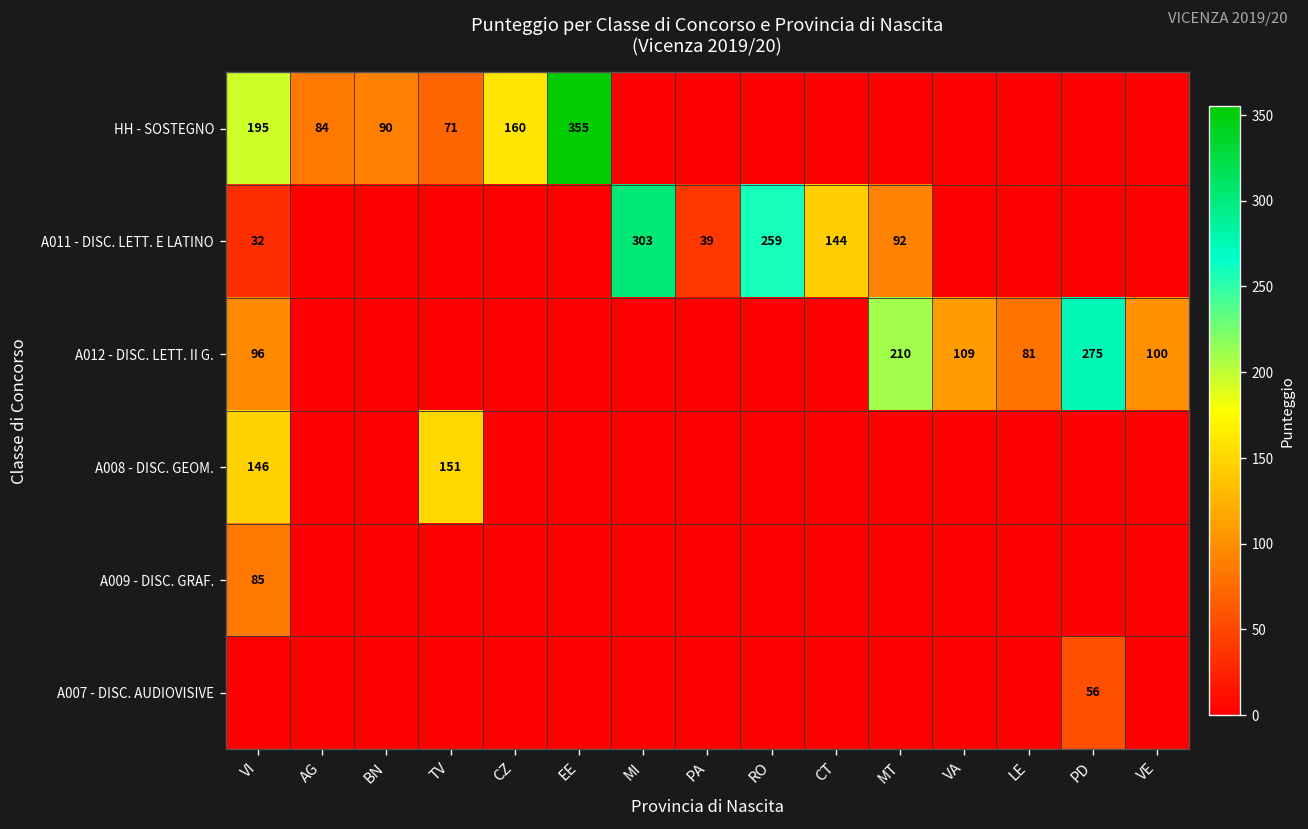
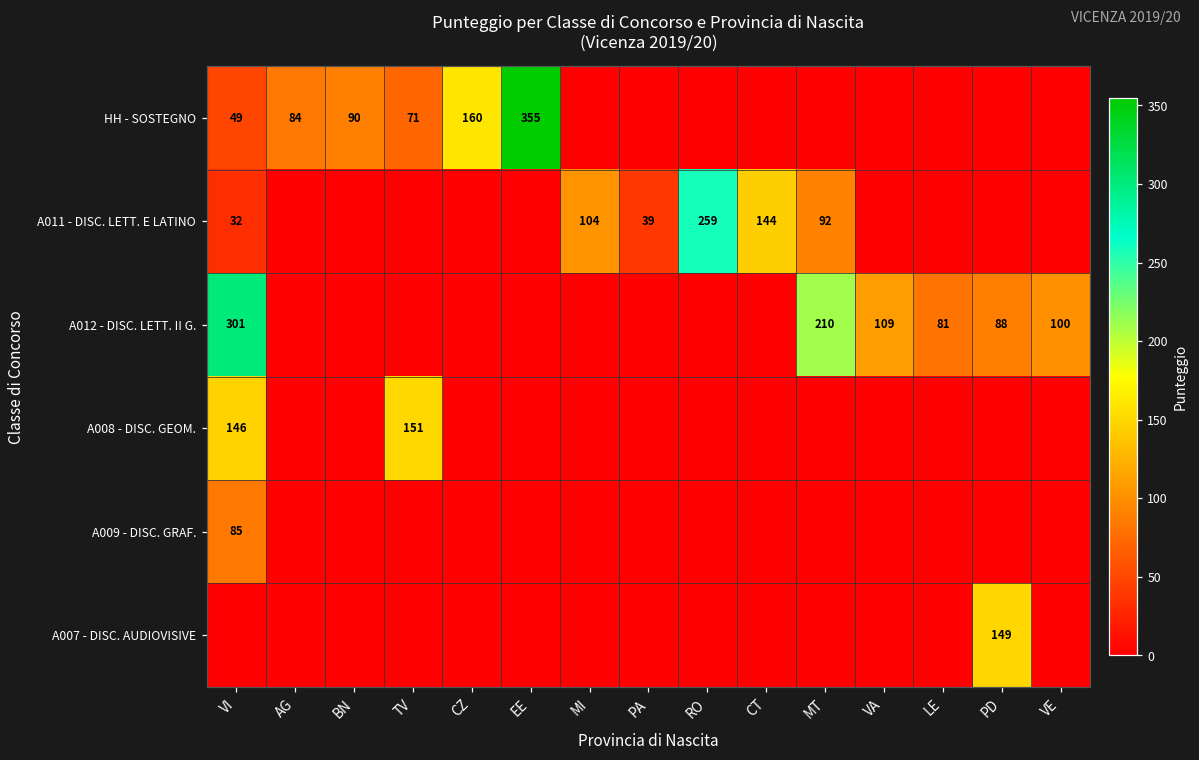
  {
    "HH - SOSTEGNO": {
-     "VI": 195,
+     "VI": 49,
      "AG": 84,
      "BN": 90,
      "TV": 71,
      "CZ": 160,
      "EE": 355
    },
    "A011 - DISC. LETT. E LATINO": {
      "VI": 32,
-     "MI": 303,
+     "MI": 104,
      "PA": 39,
      "RO": 259,
      "CT": 144,
      "MT": 92
    },
    "A012 - DISC. LETT. II G.": {
-     "VI": 96,
+     "VI": 301,
      "MT": 210,
      "VA": 109,
      "LE": 81,
-     "PD": 275,
+     "PD": 88,
      "VE": 100
    },
    "A008 - DISC. GEOM.": {
      "VI": 146,
      "TV": 151
    },
    "A009 - DISC. GRAF.": {
      "VI": 85
    },
    "A007 - DISC. AUDIOVISIVE": {
-     "PD": 56
+     "PD": 149
    }
  }
